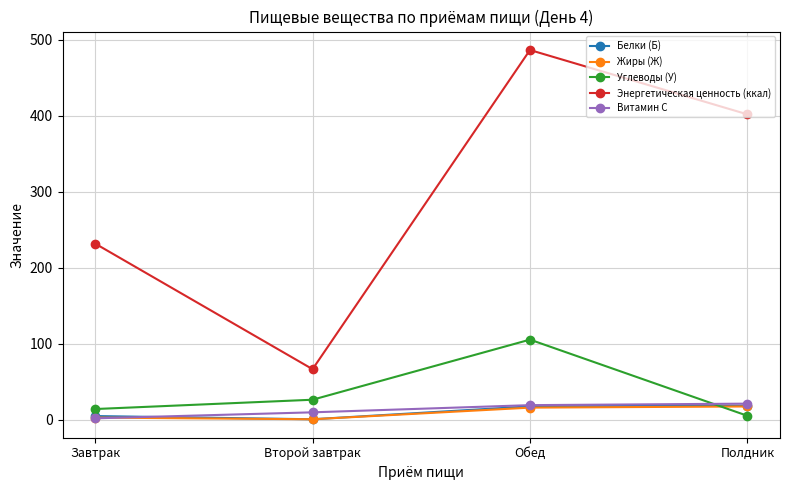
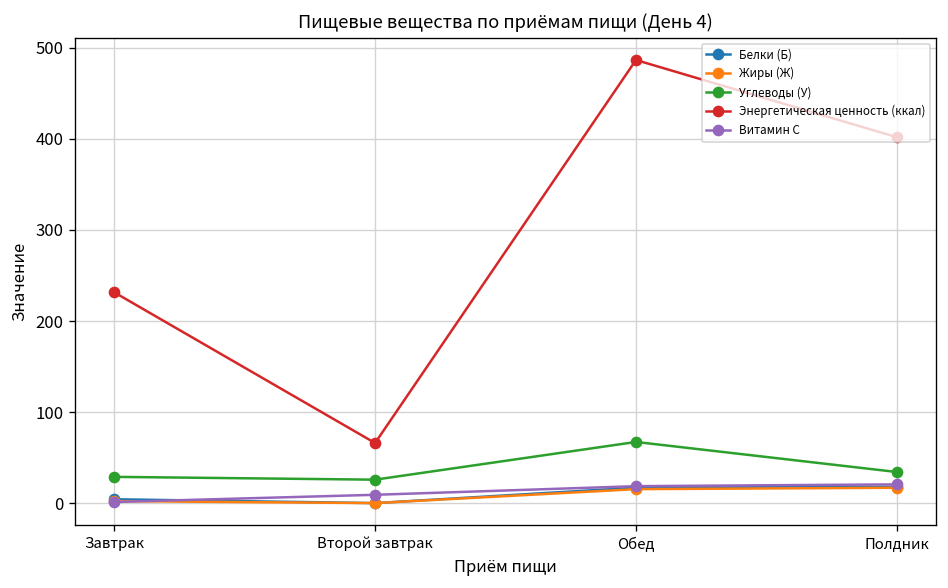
  {
    "Углеводы (У)": {
-     "Завтрак": 10,
+     "Завтрак": 30,
      "Второй завтрак": 30,
-     "Обед": 110,
-     "Полдник": 0
+     "Обед": 70,
+     "Полдник": 30
    },
    "Энергетическая ценность (ккал)": {
      "Завтрак": 230,
      "Второй завтрак": 70,
      "Обед": 490
    },
    "Витамин С": {
      "Второй завтрак": 10
    }
  }
